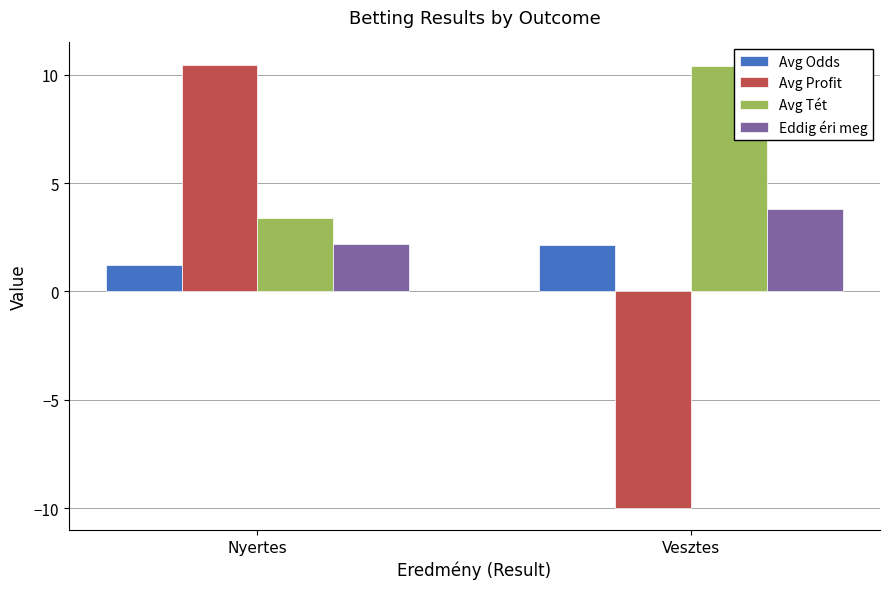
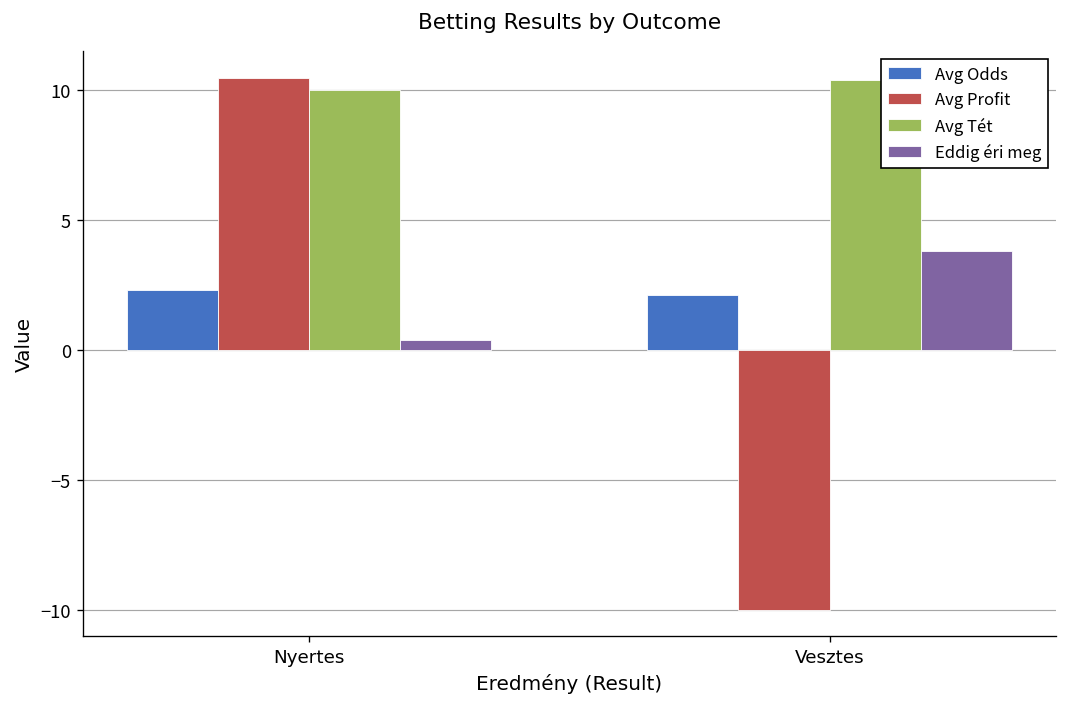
  {
    "Avg Odds": {
-     "Nyertes": 1.2,
+     "Nyertes": 2.3,
      "Vesztes": 2.1
    },
    "Avg Profit": {
      "Nyertes": 10.5,
      "Vesztes": -10.0
    },
    "Avg Tét": {
-     "Nyertes": 3.4,
+     "Nyertes": 10.0,
      "Vesztes": 10.4
    },
    "Eddig éri meg": {
-     "Nyertes": 2.2,
+     "Nyertes": 0.4,
      "Vesztes": 3.8
    }
  }
